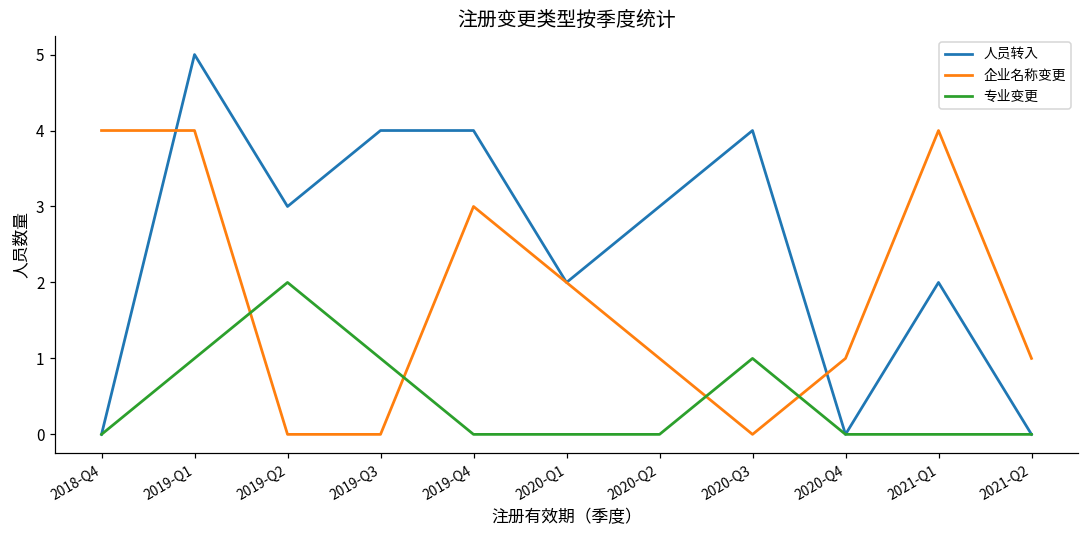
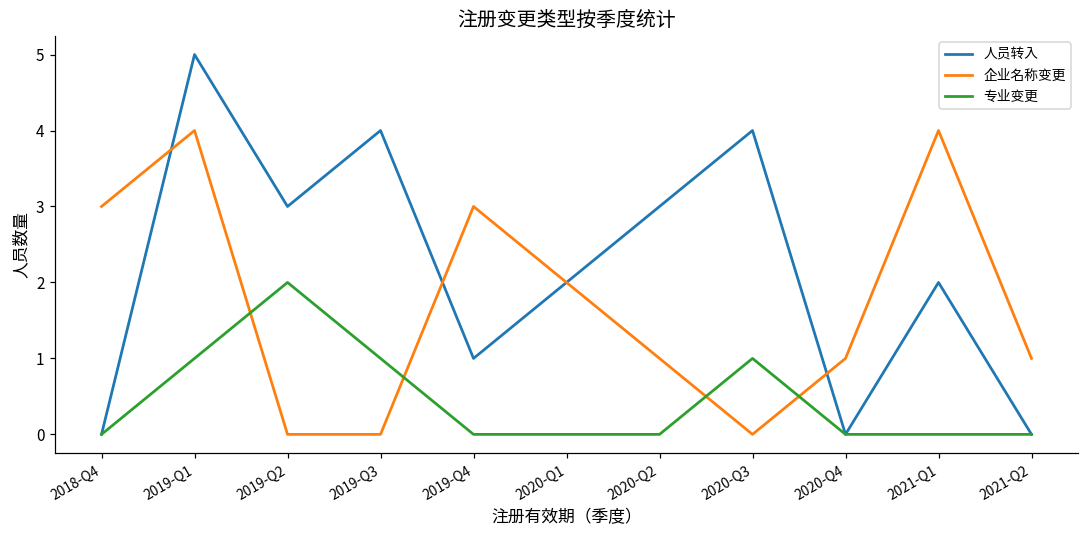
  {
    "人员转入": {
      "2019-Q1": 5,
      "2019-Q2": 3,
      "2019-Q3": 4,
-     "2019-Q4": 4,
+     "2019-Q4": 1,
      "2020-Q2": 3,
      "2020-Q3": 4,
      "2021-Q1": 2
    },
    "企业名称变更": {
-     "2018-Q4": 4,
+     "2018-Q4": 3,
      "2019-Q1": 4,
      "2019-Q2": 0,
      "2019-Q3": 0,
      "2019-Q4": 3,
      "2020-Q2": 1,
      "2020-Q3": 0,
      "2020-Q4": 1,
      "2021-Q1": 4,
      "2021-Q2": 1
    },
    "专业变更": {
      "2019-Q1": 1,
      "2019-Q2": 2,
      "2019-Q3": 1,
      "2019-Q4": 0,
      "2020-Q1": 0,
      "2020-Q2": 0,
      "2020-Q3": 1,
      "2021-Q1": 0
    }
  }
